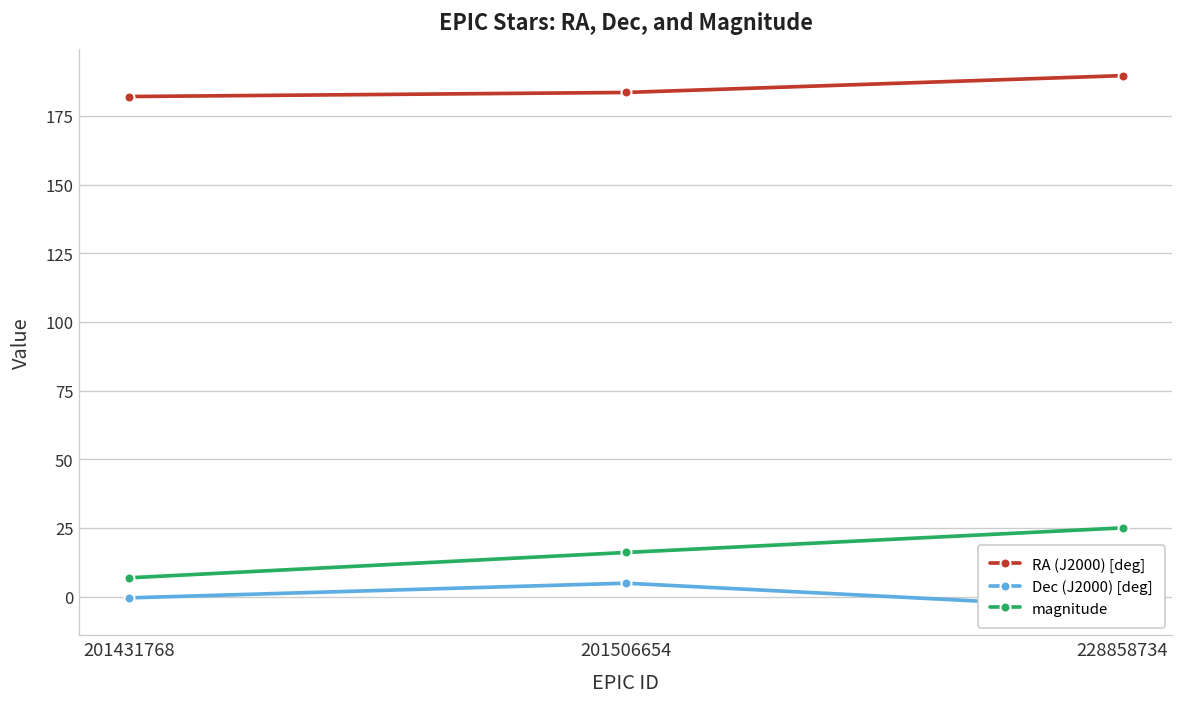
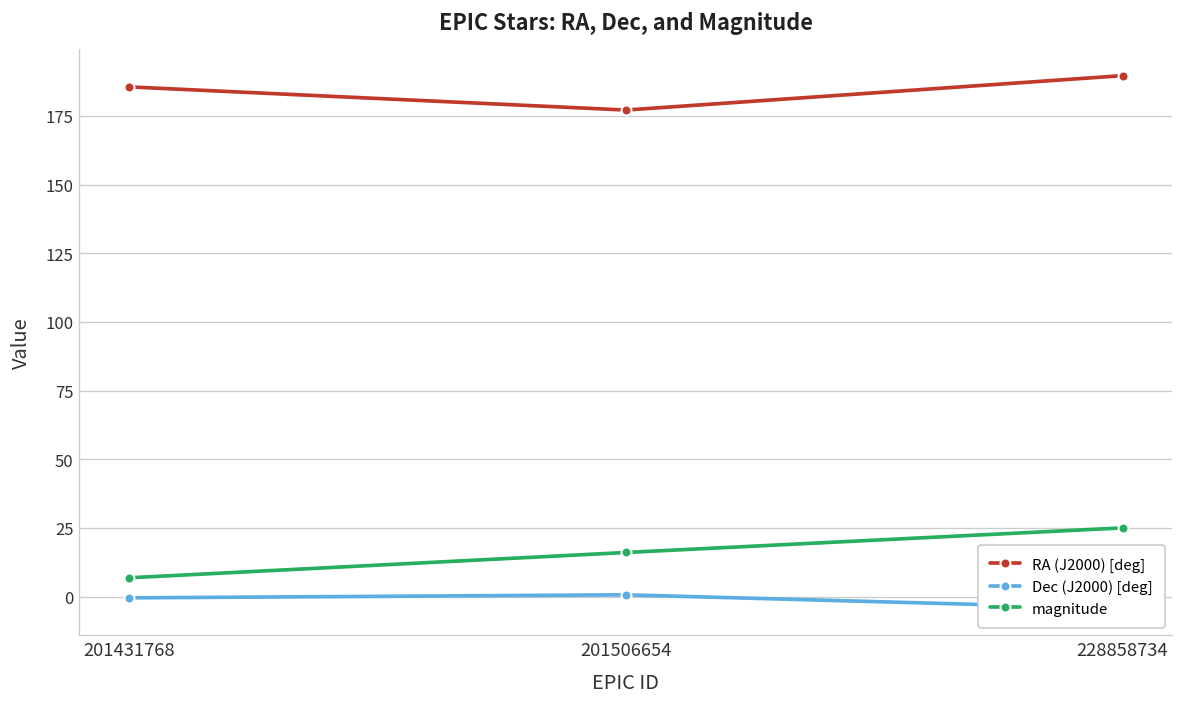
  {
    "RA (J2000) [deg]": {
-     "201431768": 182,
-     "201506654": 184,
+     "201431768": 186,
+     "201506654": 177,
      "228858734": 190
    },
    "Dec (J2000) [deg]": {
      "201431768": 0,
-     "201506654": 5
+     "201506654": 1
    },
    "magnitude": {
      "201431768": 7,
      "201506654": 16,
      "228858734": 25
    }
  }
